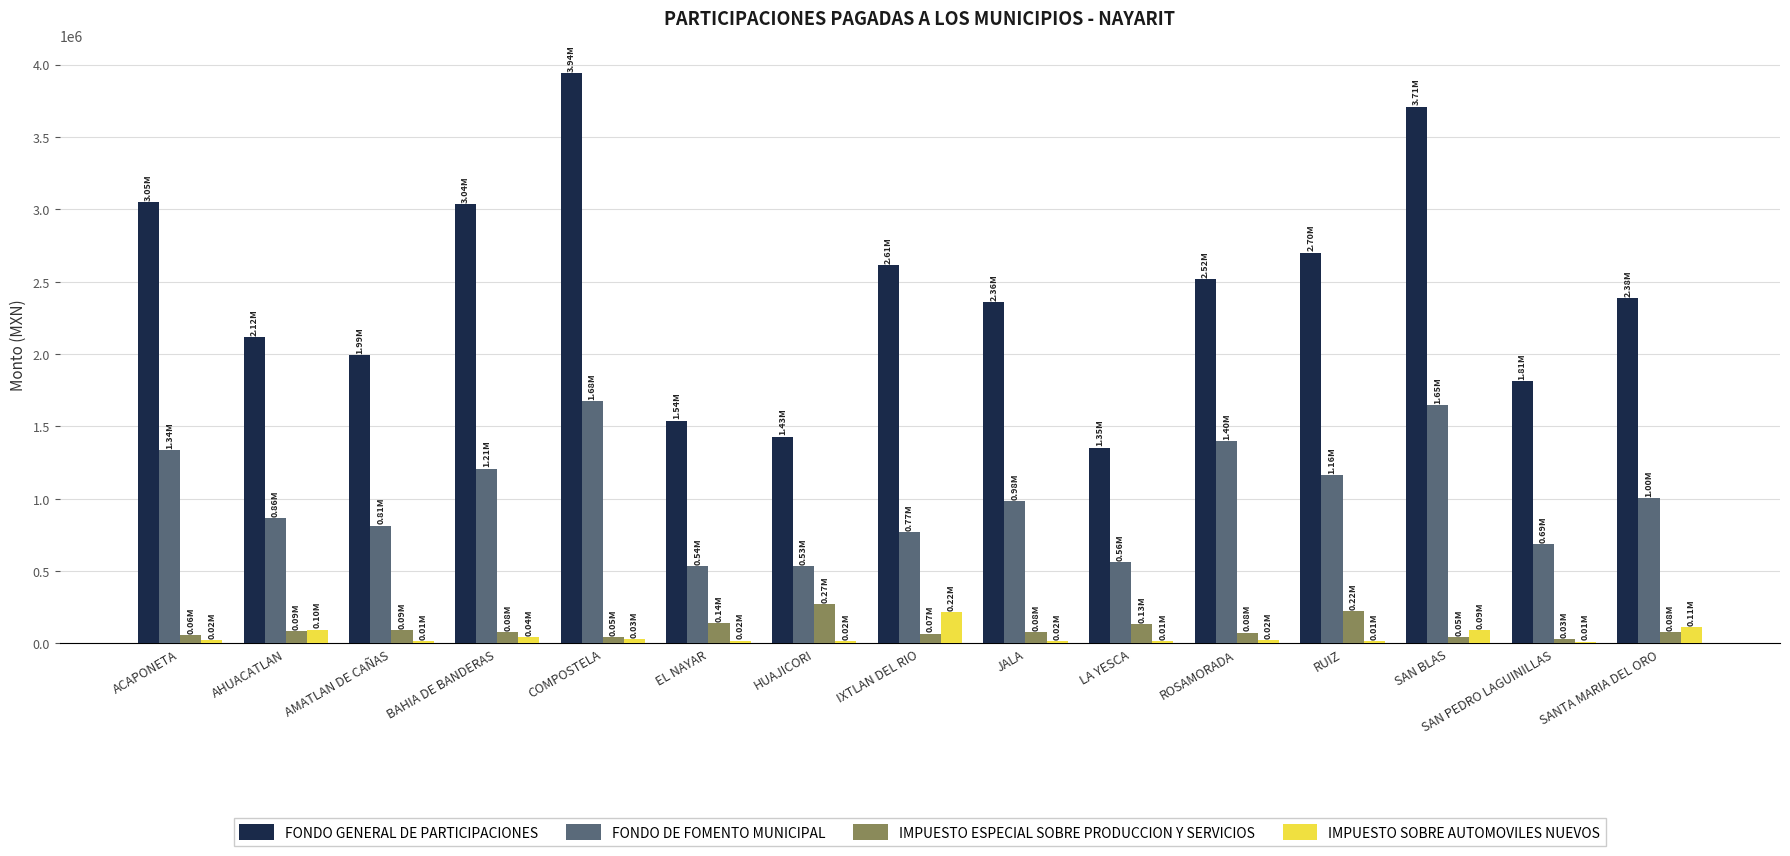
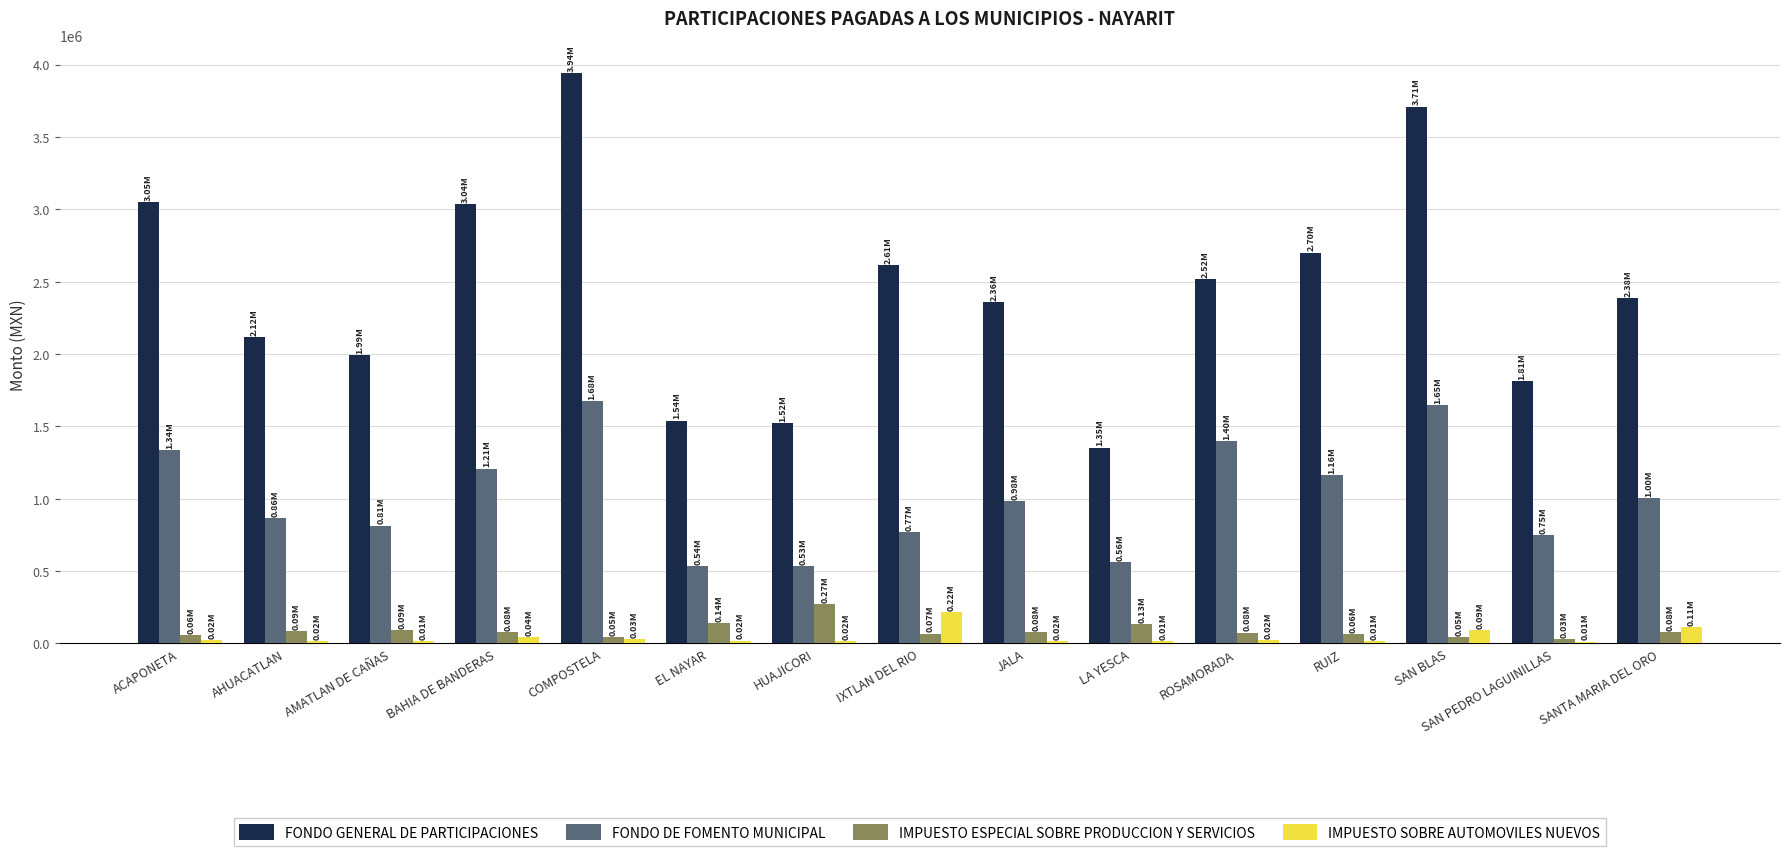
  {
    "FONDO GENERAL DE PARTICIPACIONES": {
      "ACAPONETA": "3.05M",
      "AHUACATLAN": "2.12M",
      "AMATLAN DE CAÑAS": "1.99M",
      "BAHIA DE BANDERAS": "3.04M",
      "COMPOSTELA": "3.94M",
      "EL NAYAR": "1.54M",
-     "HUAJICORI": "1.43M",
+     "HUAJICORI": "1.52M",
      "IXTLAN DEL RIO": "2.61M",
      "JALA": "2.36M",
      "LA YESCA": "1.35M",
      "ROSAMORADA": "2.52M",
      "RUIZ": "2.70M",
      "SAN BLAS": "3.71M",
      "SAN PEDRO LAGUINILLAS": "1.81M",
      "SANTA MARIA DEL ORO": "2.38M"
    },
    "FONDO DE FOMENTO MUNICIPAL": {
      "ACAPONETA": "1.34M",
      "AHUACATLAN": "0.86M",
      "AMATLAN DE CAÑAS": "0.81M",
      "BAHIA DE BANDERAS": "1.21M",
      "COMPOSTELA": "1.68M",
      "EL NAYAR": "0.54M",
      "HUAJICORI": "0.53M",
      "IXTLAN DEL RIO": "0.77M",
      "JALA": "0.98M",
      "LA YESCA": "0.56M",
      "ROSAMORADA": "1.40M",
      "RUIZ": "1.16M",
      "SAN BLAS": "1.65M",
-     "SAN PEDRO LAGUINILLAS": "0.69M",
+     "SAN PEDRO LAGUINILLAS": "0.75M",
      "SANTA MARIA DEL ORO": "1.00M"
    },
    "IMPUESTO ESPECIAL SOBRE PRODUCCION Y SERVICIOS": {
      "ACAPONETA": "0.06M",
      "AHUACATLAN": "0.09M",
      "AMATLAN DE CAÑAS": "0.09M",
      "BAHIA DE BANDERAS": "0.08M",
      "COMPOSTELA": "0.05M",
      "EL NAYAR": "0.14M",
      "HUAJICORI": "0.27M",
      "IXTLAN DEL RIO": "0.07M",
      "JALA": "0.08M",
      "LA YESCA": "0.13M",
      "ROSAMORADA": "0.08M",
-     "RUIZ": "0.22M",
+     "RUIZ": "0.06M",
      "SAN BLAS": "0.05M",
      "SAN PEDRO LAGUINILLAS": "0.03M",
      "SANTA MARIA DEL ORO": "0.08M"
    },
    "IMPUESTO SOBRE AUTOMOVILES NUEVOS": {
      "ACAPONETA": "0.02M",
-     "AHUACATLAN": "0.10M",
+     "AHUACATLAN": "0.02M",
      "AMATLAN DE CAÑAS": "0.01M",
      "BAHIA DE BANDERAS": "0.04M",
      "COMPOSTELA": "0.03M",
      "EL NAYAR": "0.02M",
      "HUAJICORI": "0.02M",
      "IXTLAN DEL RIO": "0.22M",
      "JALA": "0.02M",
      "LA YESCA": "0.01M",
      "ROSAMORADA": "0.02M",
      "RUIZ": "0.01M",
      "SAN BLAS": "0.09M",
      "SAN PEDRO LAGUINILLAS": "0.01M",
      "SANTA MARIA DEL ORO": "0.11M"
    }
  }
